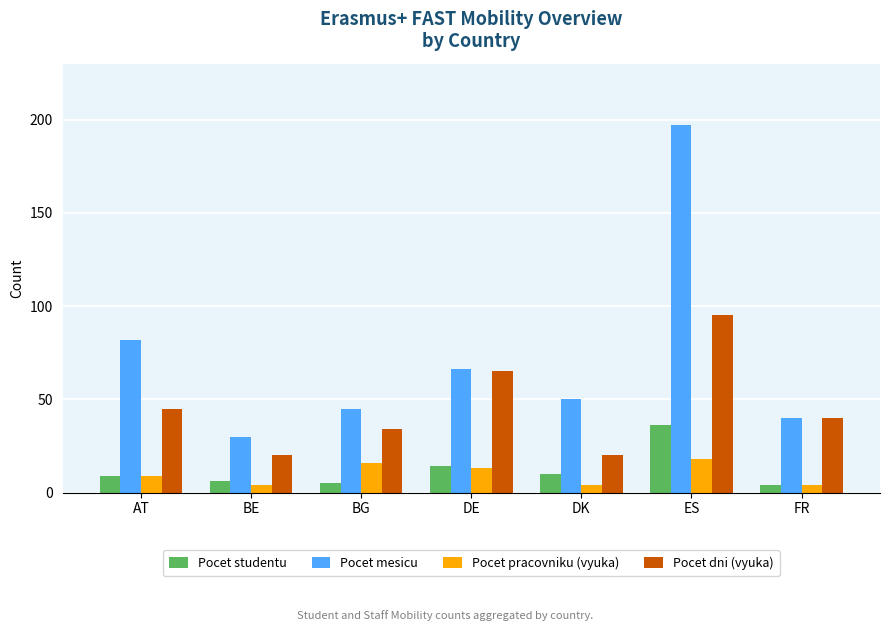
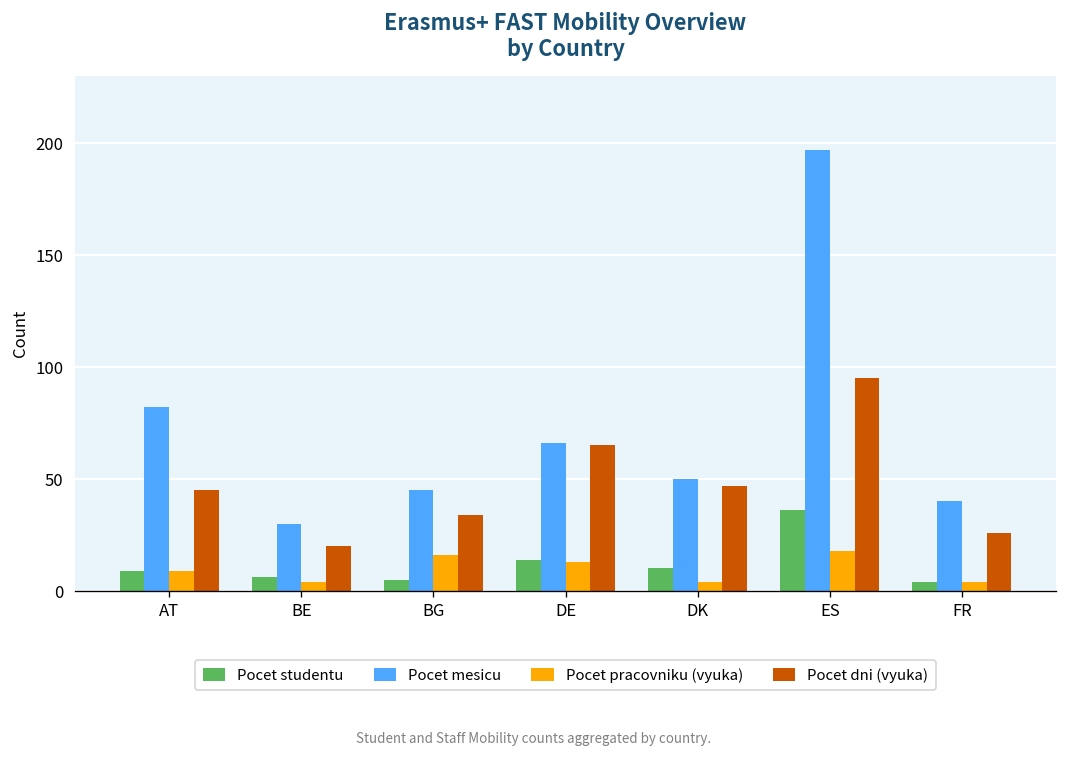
  {
    "Pocet studentu": {
      "AT": 9,
      "BE": 6,
      "BG": 5,
      "DE": 14,
      "DK": 10,
      "ES": 36,
      "FR": 4
    },
    "Pocet mesicu": {
      "AT": 82,
      "BE": 30,
      "BG": 45,
      "DE": 66,
      "DK": 50,
      "ES": 197,
      "FR": 40
    },
    "Pocet pracovniku (vyuka)": {
      "AT": 9,
      "BE": 4,
      "BG": 16,
      "DE": 13,
      "DK": 4,
      "ES": 18,
      "FR": 4
    },
    "Pocet dni (vyuka)": {
      "AT": 45,
      "BE": 20,
      "BG": 34,
      "DE": 65,
-     "DK": 20,
+     "DK": 47,
      "ES": 95,
-     "FR": 40
+     "FR": 26
    }
  }
